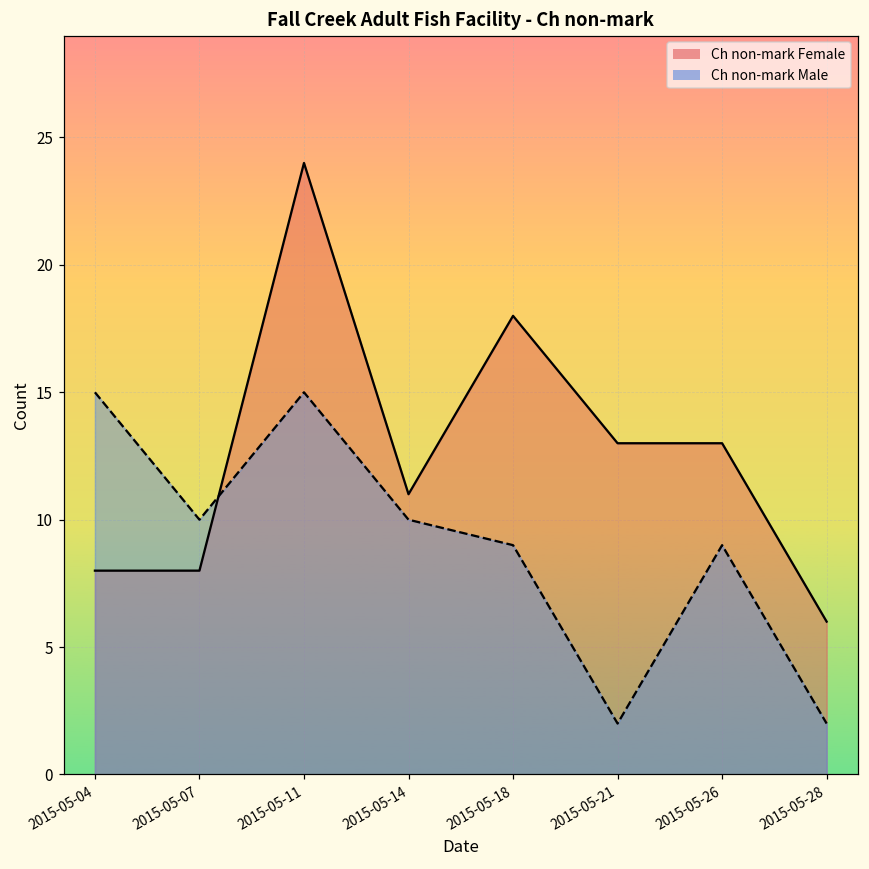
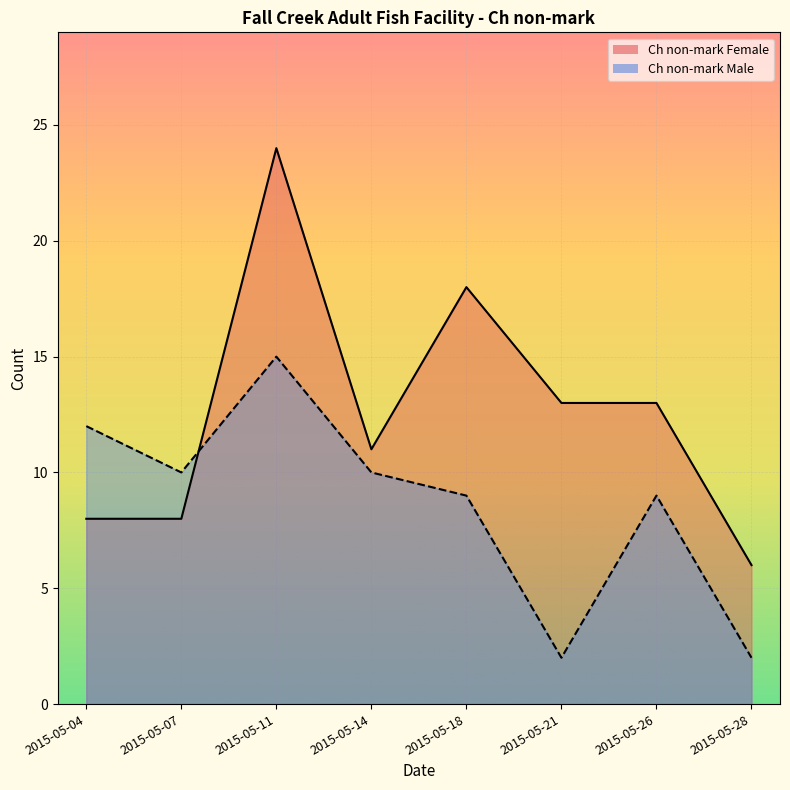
  {
    "Ch non-mark Female": {
      "2015-05-04": 8,
      "2015-05-07": 8,
      "2015-05-11": 24,
      "2015-05-14": 11,
      "2015-05-18": 18,
      "2015-05-21": 13,
      "2015-05-26": 13,
      "2015-05-28": 6
    },
    "Ch non-mark Male": {
-     "2015-05-04": 15,
+     "2015-05-04": 12,
      "2015-05-07": 10,
      "2015-05-11": 15,
      "2015-05-14": 10,
      "2015-05-18": 9,
      "2015-05-21": 2,
      "2015-05-26": 9,
      "2015-05-28": 2
    }
  }
